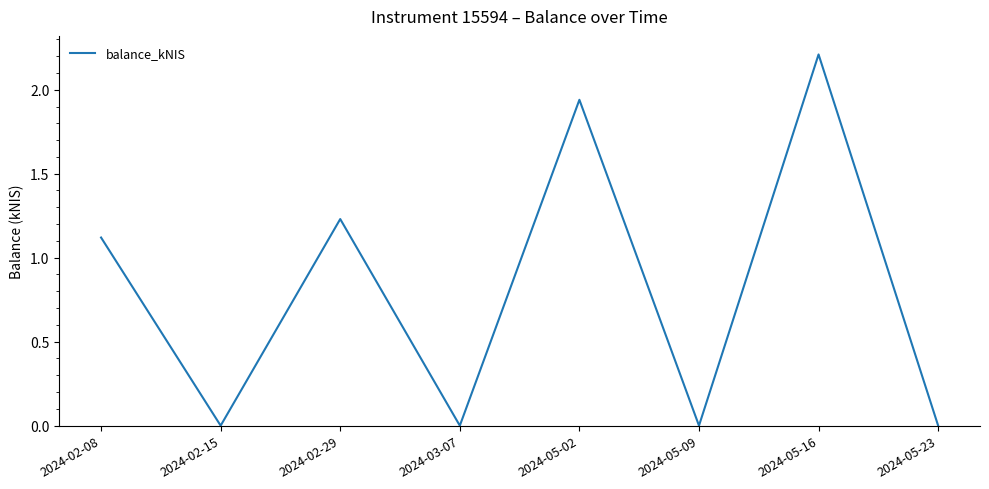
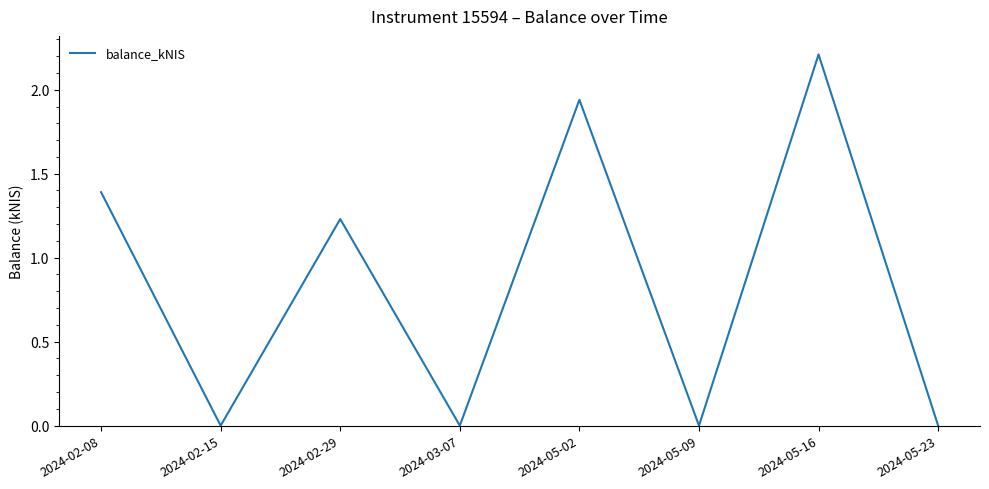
  {
-   "2024-02-08": 1.12,
+   "2024-02-08": 1.39,
    "2024-02-15": 0.00,
    "2024-02-29": 1.23,
    "2024-03-07": 0.00,
    "2024-05-02": 1.94,
    "2024-05-09": 0.00,
    "2024-05-16": 2.21,
    "2024-05-23": 0.00
  }
